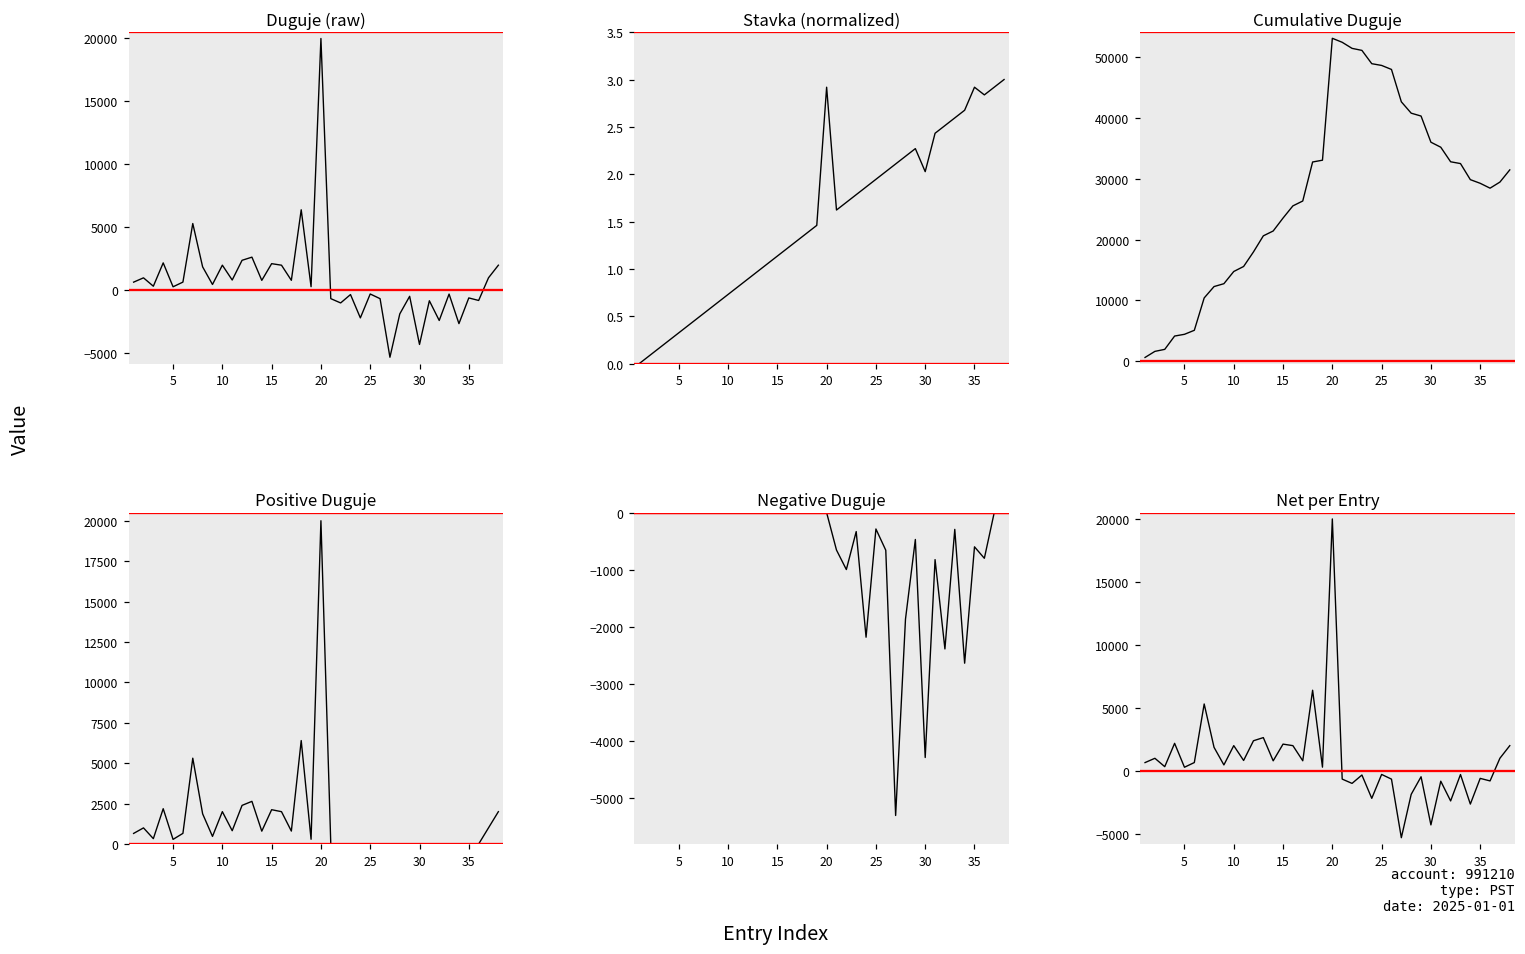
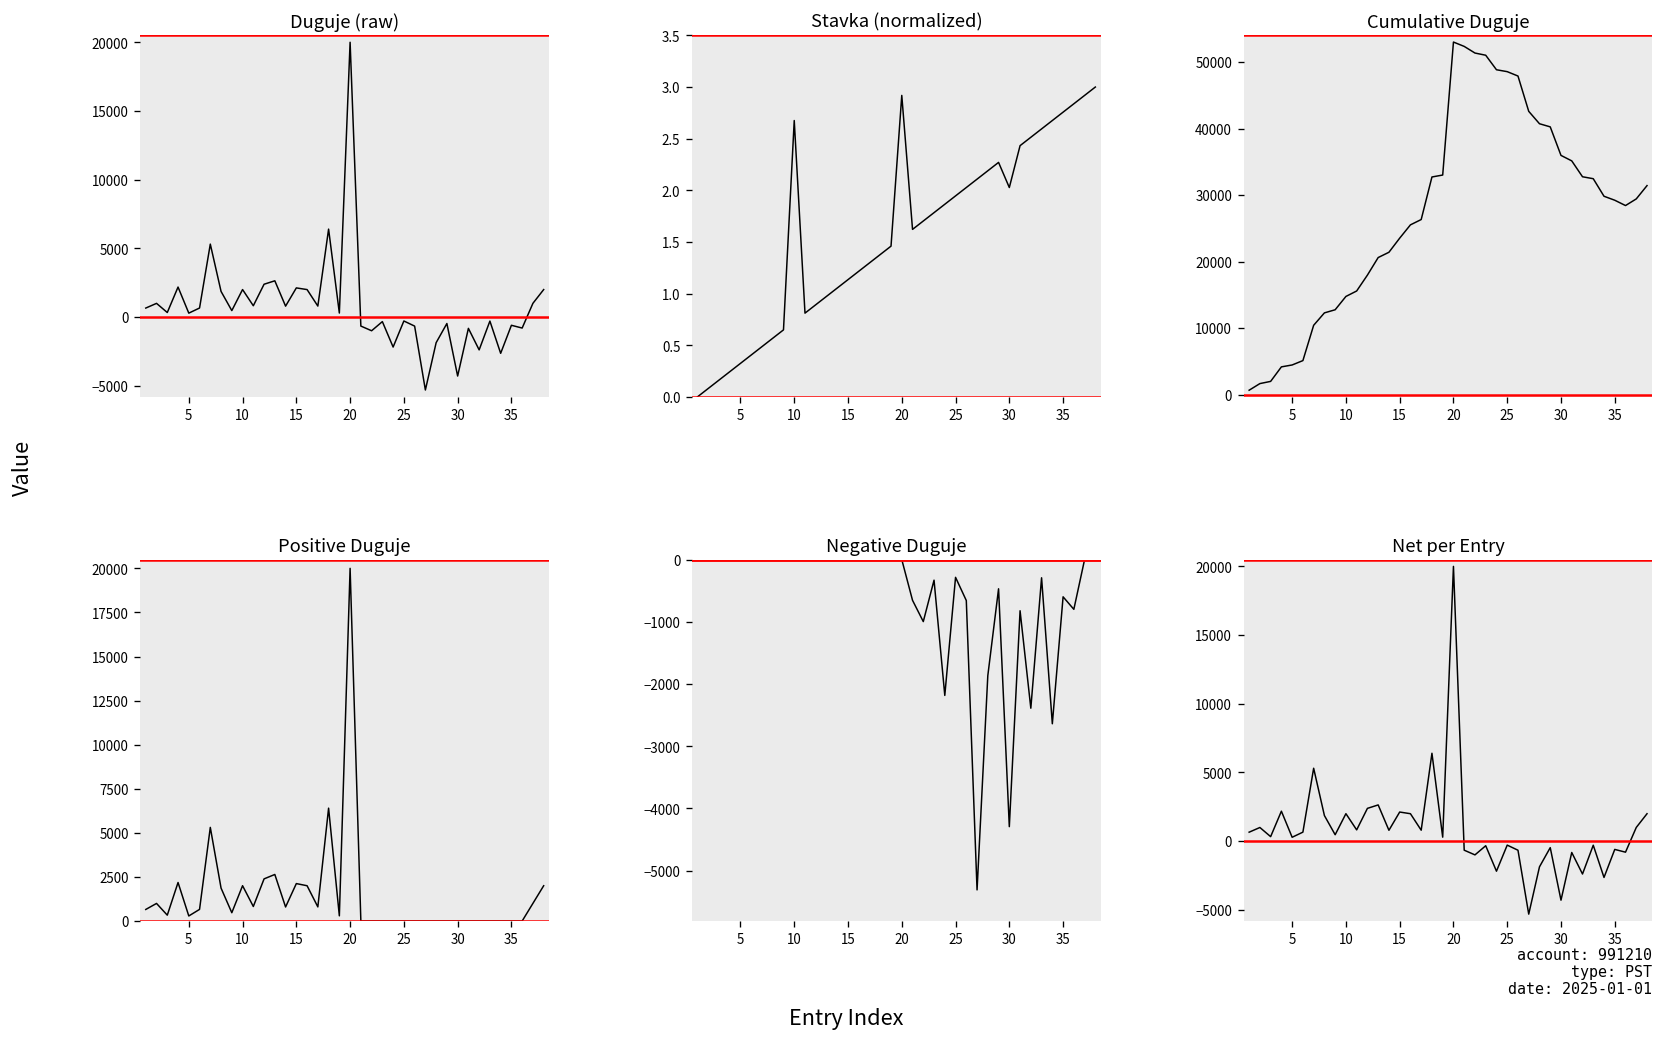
  {
    "Duguje (raw)": {
      "5": 300,
      "10": 2000,
      "15": 2100,
      "20": 20000,
      "25": -300,
      "30": -4300,
      "35": -600
    },
    "Stavka (normalized)": {
      "5": 0.3,
-     "10": 0.7,
+     "10": 2.7,
      "15": 1.1,
      "20": 2.9,
      "25": 1.9,
      "30": 2.0,
-     "35": 2.9
+     "35": 2.8
    },
    "Cumulative Duguje": {
      "5": 4000,
      "10": 15000,
      "15": 24000,
      "20": 53000,
      "25": 49000,
      "30": 36000,
      "35": 29000
    },
    "Positive Duguje": {
      "5": 300,
      "10": 2000,
      "15": 2100,
      "20": 20000,
      "25": 0,
      "30": 0,
      "35": 0
    },
    "Negative Duguje": {
      "5": 0,
      "10": 0,
      "15": 0,
      "20": 0,
      "25": -300,
      "30": -4300,
      "35": -600
    },
    "Net per Entry": {
      "5": 300,
      "10": 2000,
      "15": 2100,
      "20": 20000,
      "25": -300,
      "30": -4300,
      "35": -600
    }
  }
